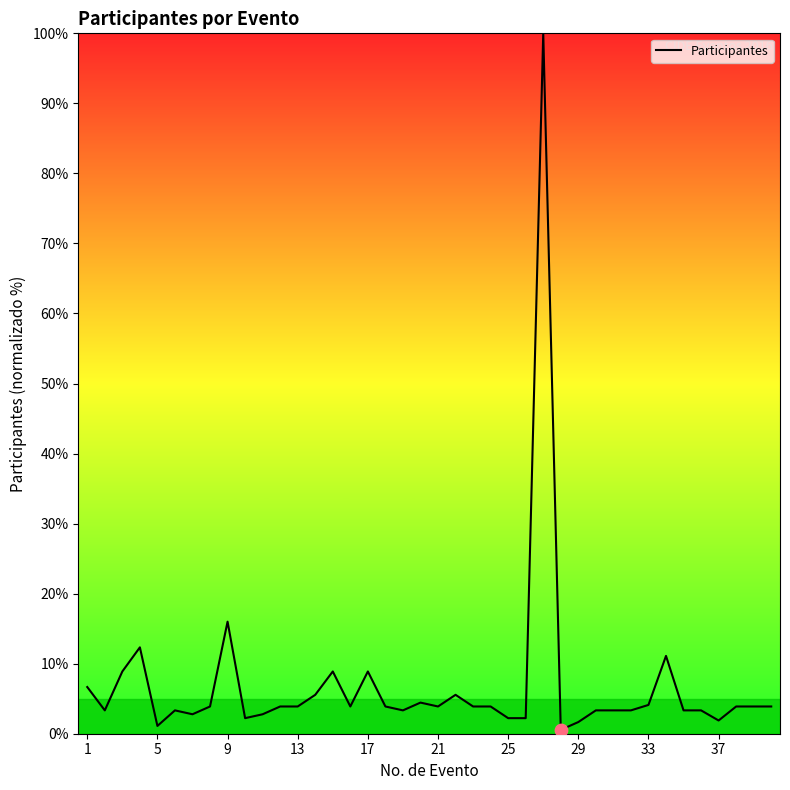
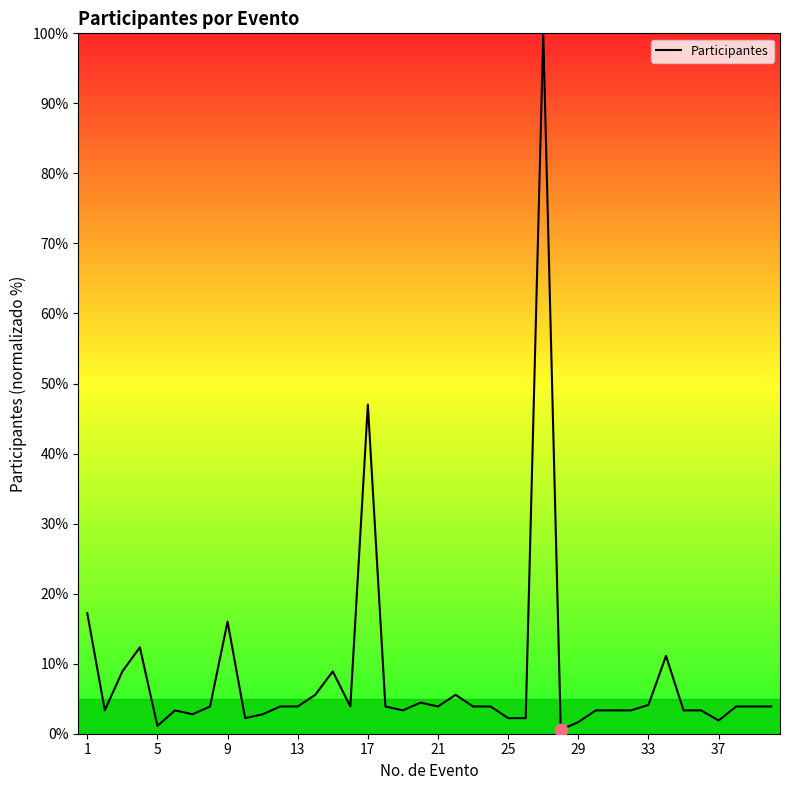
  {
    "Participantes": {
-     "1": "7%",
+     "1": "17%",
      "9": "16%",
-     "17": "9%"
+     "17": "47%"
    }
  }
